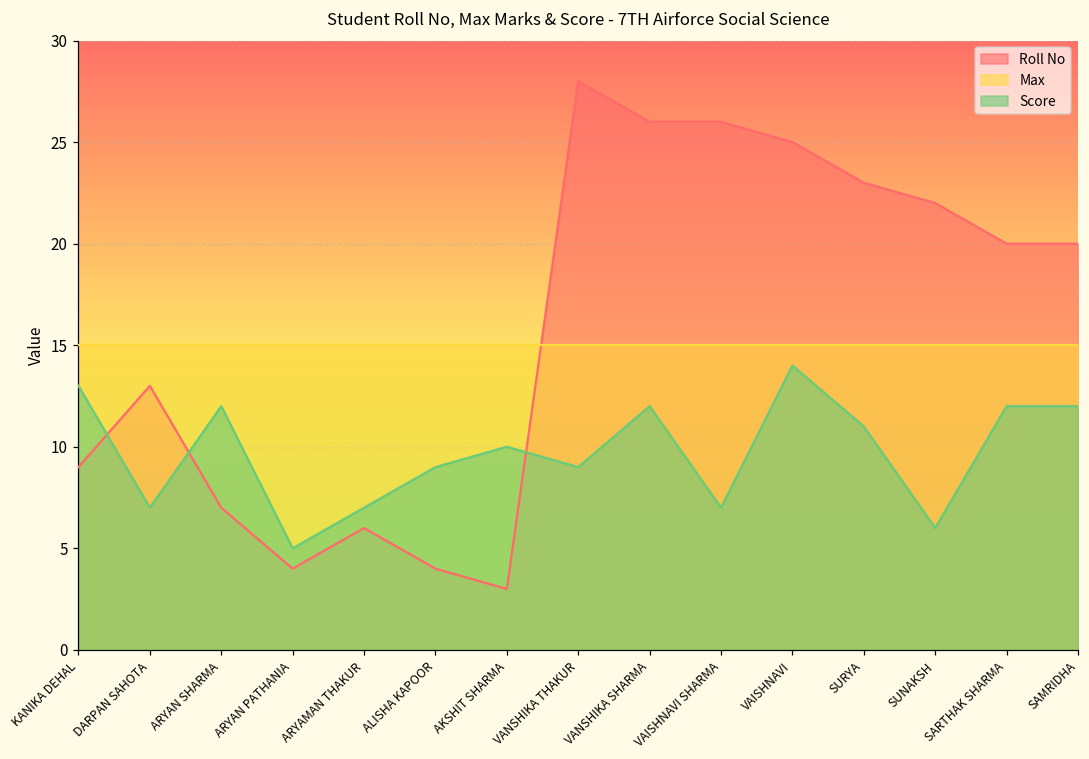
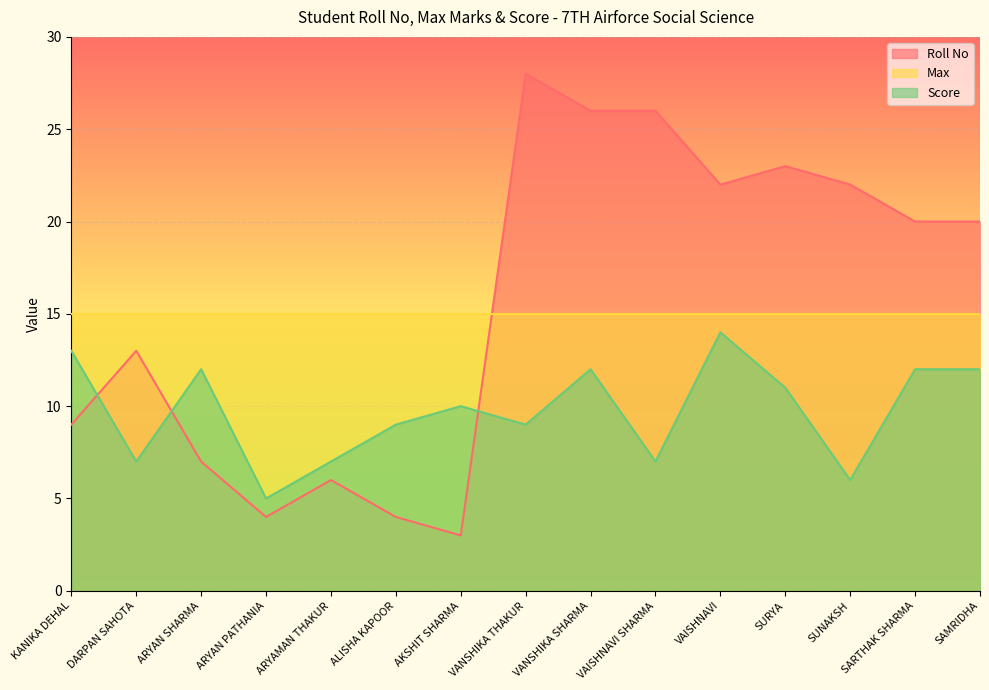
  {
    "Roll No": {
      "KANIKA DEHAL": 9,
      "DARPAN SAHOTA": 13,
      "ARYAN SHARMA": 7,
      "ARYAN PATHANIA": 4,
      "ARYAMAN THAKUR": 6,
      "ALISHA KAPOOR": 4,
      "AKSHIT SHARMA": 3,
      "VANSHIKA THAKUR": 28,
      "VANSHIKA SHARMA": 26,
      "VAISHNAVI SHARMA": 26,
-     "VAISHNAVI": 25,
+     "VAISHNAVI": 22,
      "SURYA": 23,
      "SUNAKSH": 22,
      "SARTHAK SHARMA": 20,
      "SAMRIDHA": 20
    },
    "Max": {
      "KANIKA DEHAL": 15,
      "DARPAN SAHOTA": 15,
      "ARYAN SHARMA": 15,
      "ARYAN PATHANIA": 15,
      "ARYAMAN THAKUR": 15,
      "ALISHA KAPOOR": 15,
      "AKSHIT SHARMA": 15,
      "VANSHIKA THAKUR": 15,
      "VANSHIKA SHARMA": 15,
      "VAISHNAVI SHARMA": 15,
      "VAISHNAVI": 15,
      "SURYA": 15,
      "SUNAKSH": 15,
      "SARTHAK SHARMA": 15,
      "SAMRIDHA": 15
    },
    "Score": {
      "KANIKA DEHAL": 13,
      "DARPAN SAHOTA": 7,
      "ARYAN SHARMA": 12,
      "ARYAN PATHANIA": 5,
      "ARYAMAN THAKUR": 7,
      "ALISHA KAPOOR": 9,
      "AKSHIT SHARMA": 10,
      "VANSHIKA THAKUR": 9,
      "VANSHIKA SHARMA": 12,
      "VAISHNAVI SHARMA": 7,
      "VAISHNAVI": 14,
      "SURYA": 11,
      "SUNAKSH": 6,
      "SARTHAK SHARMA": 12,
      "SAMRIDHA": 12
    }
  }
